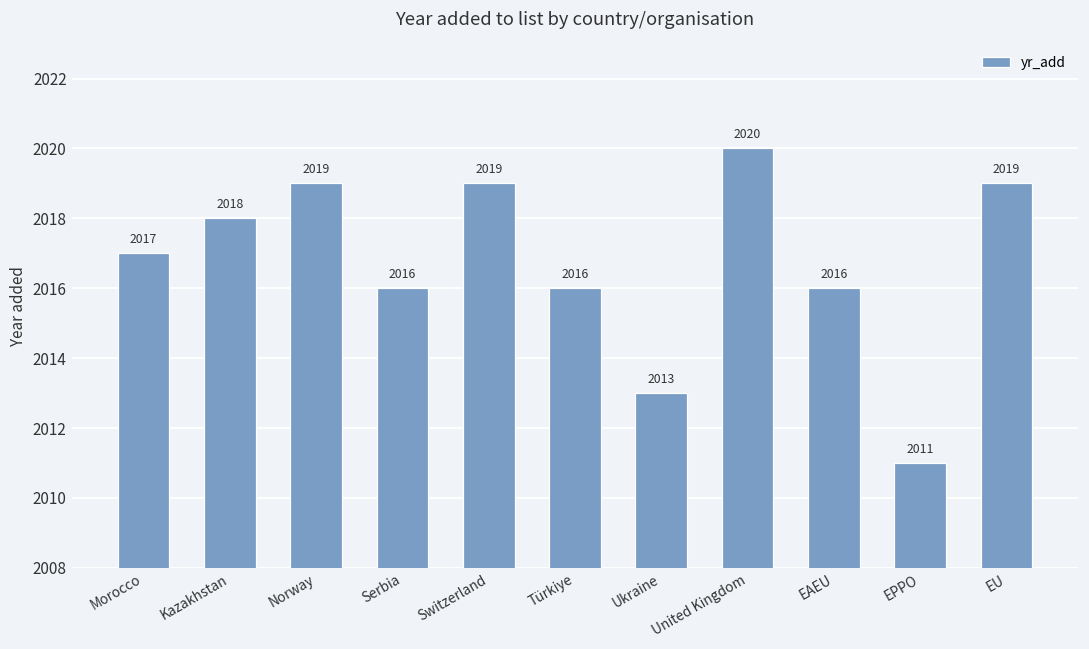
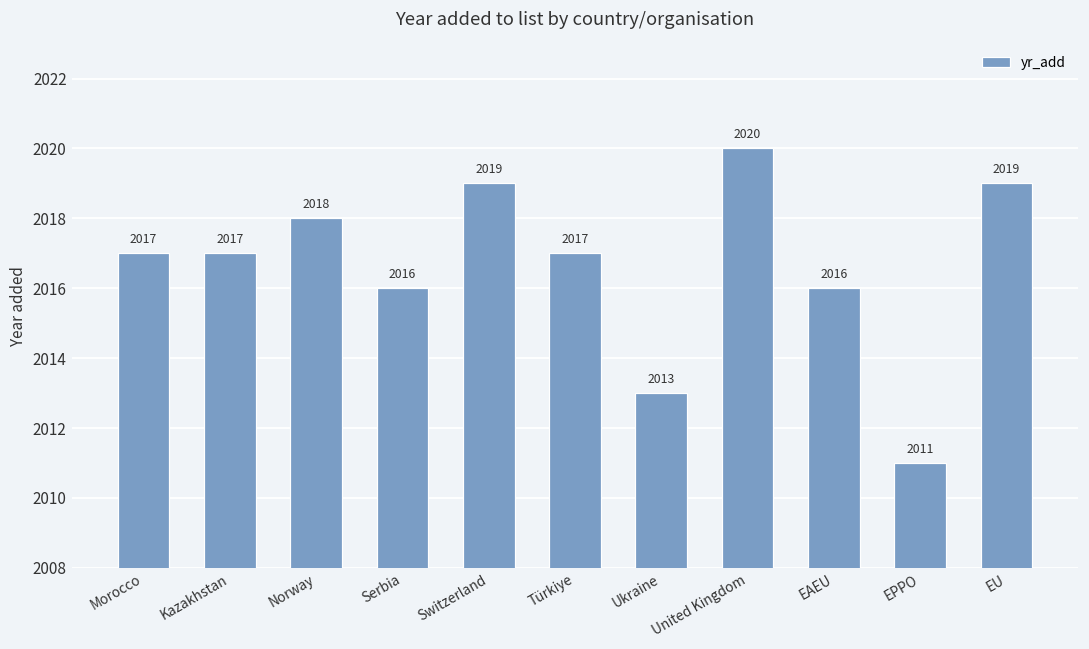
  {
    "Morocco": 2017,
-   "Kazakhstan": 2018,
-   "Norway": 2019,
+   "Kazakhstan": 2017,
+   "Norway": 2018,
    "Serbia": 2016,
    "Switzerland": 2019,
-   "Türkiye": 2016,
+   "Türkiye": 2017,
    "Ukraine": 2013,
    "United Kingdom": 2020,
    "EAEU": 2016,
    "EPPO": 2011,
    "EU": 2019
  }
